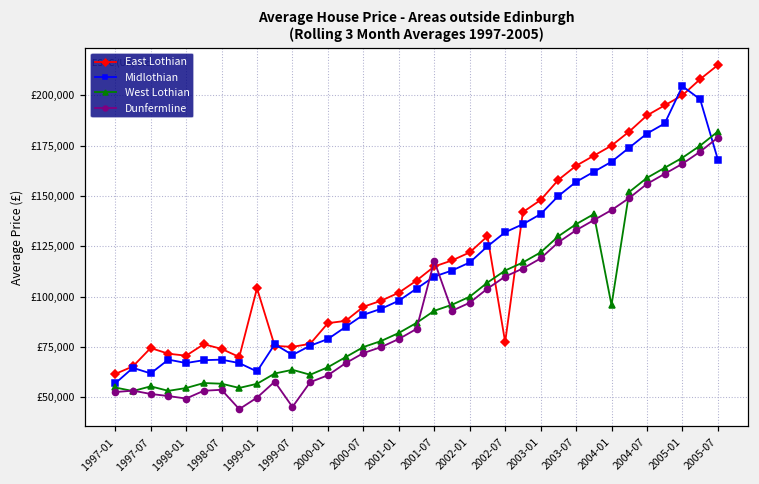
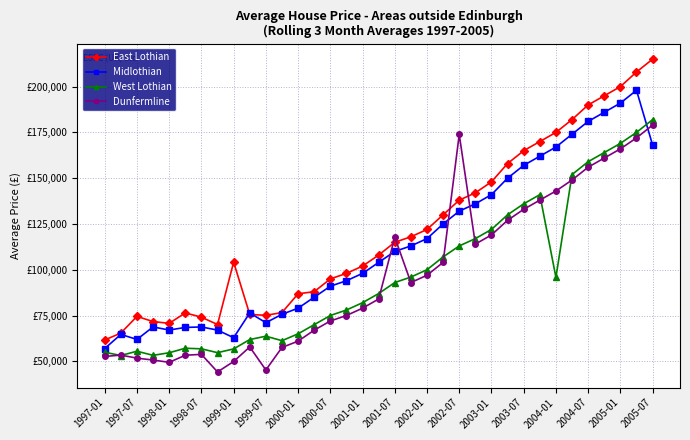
  {
    "East Lothian": {
      "1997-01": "£62,000",
      "1997-07": "£75,000",
      "1998-01": "£71,000",
      "1998-07": "£74,000",
      "1999-01": "£104,000",
      "1999-07": "£75,000",
      "2000-01": "£87,000",
      "2000-07": "£95,000",
      "2001-01": "£102,000",
      "2001-07": "£115,000",
      "2002-01": "£122,000",
-     "2002-07": "£77,000",
+     "2002-07": "£138,000",
      "2003-01": "£148,000",
      "2003-07": "£165,000",
      "2004-01": "£175,000",
      "2004-07": "£190,000",
      "2005-01": "£200,000",
      "2005-07": "£215,000"
    },
    "Midlothian": {
      "1997-01": "£57,000",
      "1997-07": "£62,000",
      "1998-01": "£67,000",
      "1998-07": "£69,000",
      "1999-01": "£63,000",
      "1999-07": "£71,000",
      "2000-01": "£79,000",
      "2000-07": "£91,000",
      "2001-01": "£98,000",
      "2001-07": "£110,000",
      "2002-01": "£117,000",
      "2002-07": "£132,000",
      "2003-01": "£141,000",
      "2003-07": "£157,000",
      "2004-01": "£167,000",
      "2004-07": "£181,000",
-     "2005-01": "£205,000",
+     "2005-01": "£191,000",
      "2005-07": "£168,000"
    },
    "West Lothian": {
      "1997-01": "£55,000",
      "1997-07": "£56,000",
      "1998-01": "£55,000",
      "1998-07": "£57,000",
      "1999-01": "£57,000",
      "1999-07": "£64,000",
      "2000-01": "£65,000",
      "2000-07": "£75,000",
      "2001-01": "£82,000",
      "2001-07": "£93,000",
      "2002-01": "£100,000",
      "2002-07": "£113,000",
      "2003-01": "£122,000",
      "2003-07": "£136,000",
      "2004-01": "£96,000",
      "2004-07": "£159,000",
      "2005-01": "£169,000",
      "2005-07": "£182,000"
    },
    "Dunfermline": {
      "1997-01": "£53,000",
      "1997-07": "£52,000",
      "1998-01": "£49,000",
      "1998-07": "£54,000",
      "1999-01": "£50,000",
      "1999-07": "£45,000",
      "2000-01": "£61,000",
      "2000-07": "£72,000",
      "2001-01": "£79,000",
      "2001-07": "£118,000",
      "2002-01": "£97,000",
-     "2002-07": "£110,000",
+     "2002-07": "£174,000",
      "2003-01": "£119,000",
      "2003-07": "£133,000",
      "2004-01": "£143,000",
      "2004-07": "£156,000",
      "2005-01": "£166,000",
      "2005-07": "£179,000"
    }
  }
